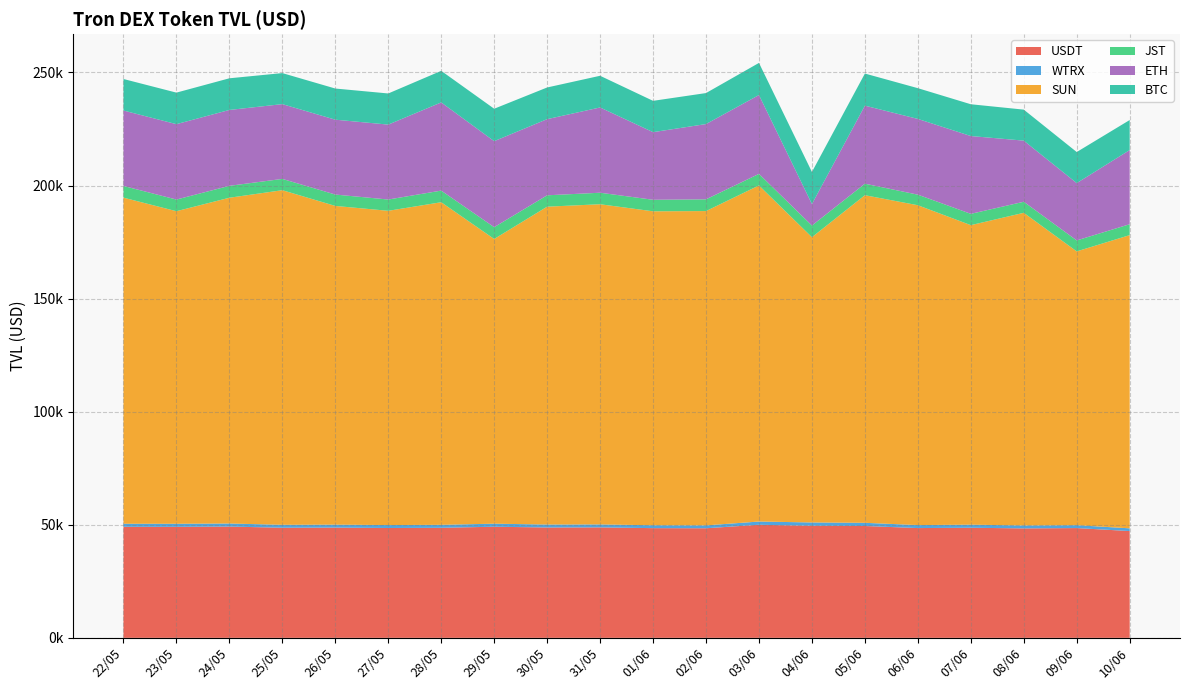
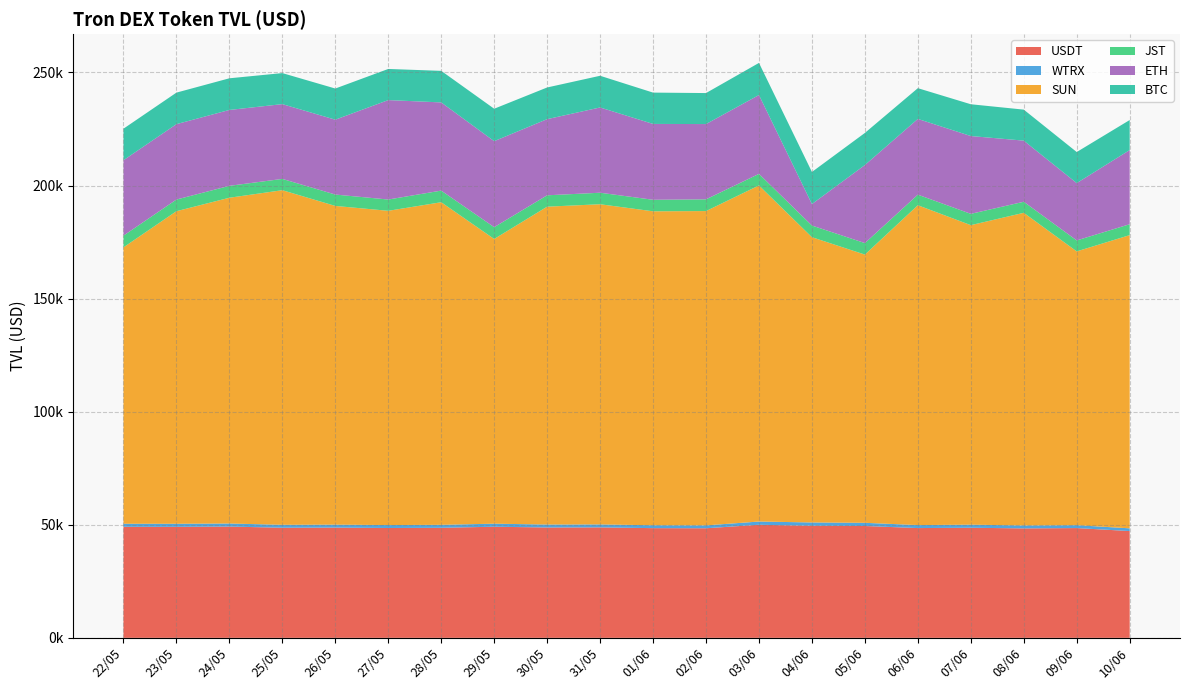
  {
    "USDT": {
      "22/05": 49000,
      "23/05": 49000,
      "24/05": 49000,
      "25/05": 49000,
      "26/05": 49000,
      "27/05": 49000,
      "28/05": 49000,
      "29/05": 49000,
      "30/05": 49000,
      "31/05": 49000,
      "01/06": 49000,
      "02/06": 48000,
      "03/06": 50000,
      "04/06": 50000,
      "05/06": 49000,
      "06/06": 49000,
      "07/06": 49000,
      "08/06": 48000,
      "09/06": 49000,
      "10/06": 47000
    },
    "WTRX": {
      "22/05": 1000,
      "23/05": 1000,
      "24/05": 1000,
      "25/05": 1000,
      "26/05": 1000,
      "27/05": 1000,
      "28/05": 1000,
      "29/05": 1000,
      "30/05": 1000,
      "31/05": 1000,
      "01/06": 1000,
      "02/06": 1000,
      "03/06": 1000,
      "04/06": 1000,
      "05/06": 1000,
      "06/06": 1000,
      "07/06": 1000,
      "08/06": 1000,
      "09/06": 1000,
      "10/06": 1000
    },
    "SUN": {
-     "22/05": 144000,
+     "22/05": 122000,
      "23/05": 138000,
      "24/05": 144000,
      "25/05": 148000,
      "26/05": 141000,
      "27/05": 139000,
      "28/05": 143000,
      "29/05": 126000,
      "30/05": 141000,
      "31/05": 142000,
      "01/06": 139000,
      "02/06": 139000,
      "03/06": 149000,
      "04/06": 126000,
-     "05/06": 145000,
+     "05/06": 119000,
      "06/06": 141000,
      "07/06": 132000,
      "08/06": 138000,
      "09/06": 121000,
      "10/06": 130000
    },
    "ETH": {
      "22/05": 33000,
      "23/05": 33000,
      "24/05": 34000,
      "25/05": 33000,
      "26/05": 33000,
-     "27/05": 33000,
+     "27/05": 44000,
      "28/05": 39000,
      "29/05": 38000,
      "30/05": 34000,
      "31/05": 38000,
-     "01/06": 30000,
+     "01/06": 34000,
      "02/06": 33000,
      "03/06": 35000,
      "04/06": 10000,
      "05/06": 35000,
      "06/06": 33000,
      "07/06": 34000,
      "08/06": 27000,
      "09/06": 25000,
      "10/06": 33000
    }
  }
